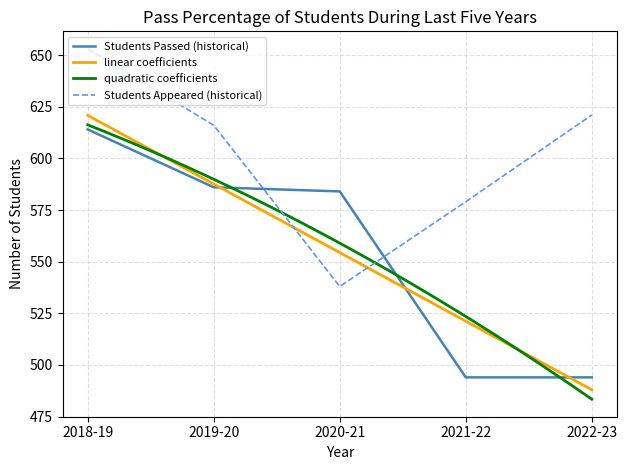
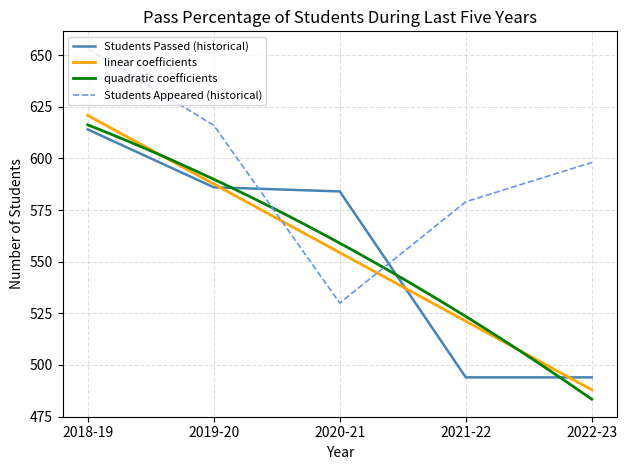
  {
    "Students Passed (historical)": {
      "2018-19": 614,
      "2019-20": 586,
      "2020-21": 584,
      "2021-22": 494,
      "2022-23": 494
    },
    "linear coefficients": {
      "2018-19": 621,
      "2022-23": 488
    },
    "quadratic coefficients": {
      "2018-19": 616,
      "2022-23": 483
    },
    "Students Appeared (historical)": {
      "2019-20": 616,
-     "2020-21": 538,
+     "2020-21": 530,
      "2021-22": 579,
-     "2022-23": 621
+     "2022-23": 598
    }
  }
